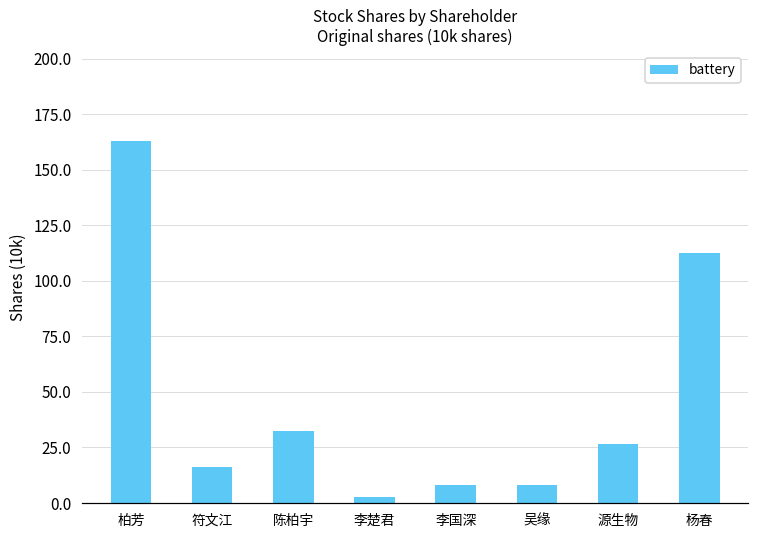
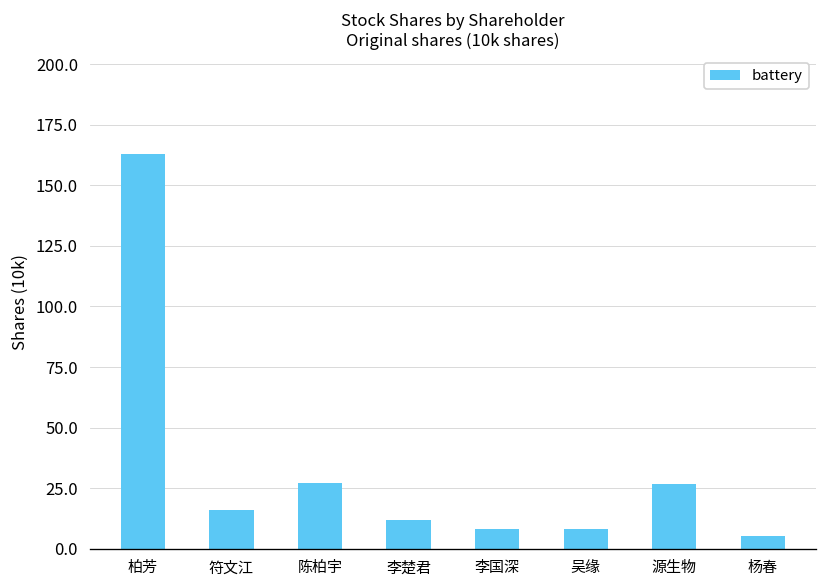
  {
    "柏芳": 163,
    "符文江": 16,
-   "陈柏宇": 32,
-   "李楚君": 3,
+   "陈柏宇": 27,
+   "李楚君": 12,
    "李国深": 8,
    "吴缘": 8,
    "源生物": 27,
-   "杨春": 113
+   "杨春": 5
  }
